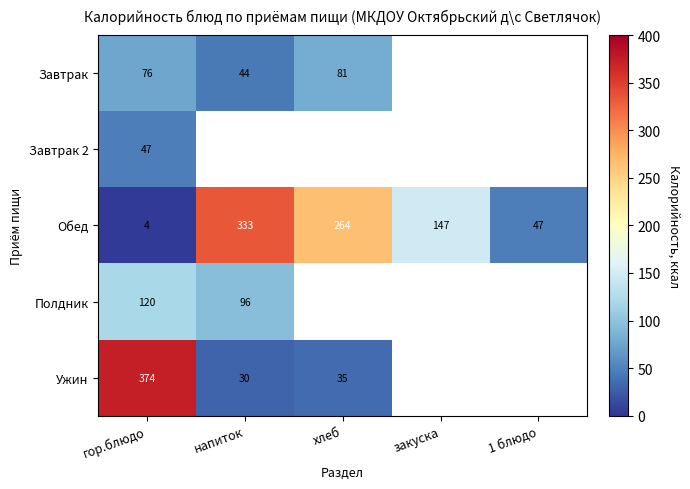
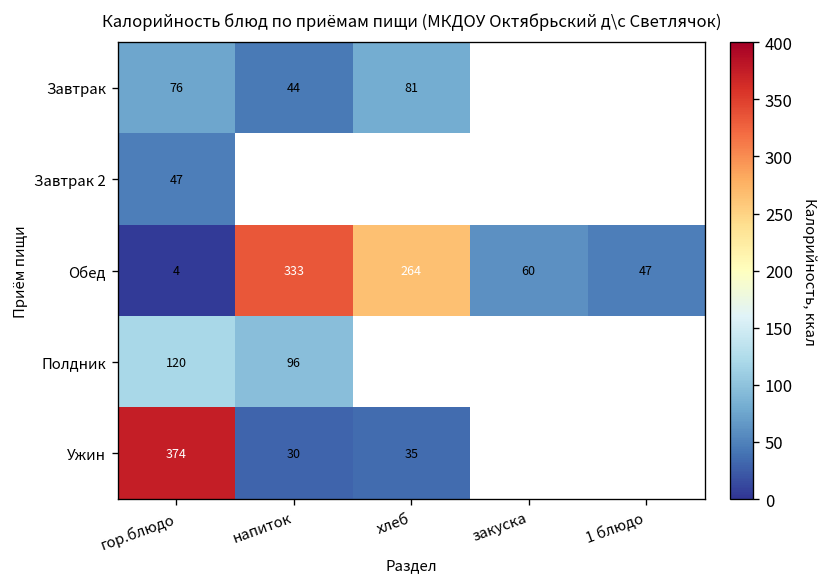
  {
    "Завтрак": {
      "гор.блюдо": 76,
      "напиток": 44,
      "хлеб": 81
    },
    "Завтрак 2": {
      "гор.блюдо": 47
    },
    "Обед": {
      "гор.блюдо": 4,
      "напиток": 333,
      "хлеб": 264,
-     "закуска": 147,
+     "закуска": 60,
      "1 блюдо": 47
    },
    "Полдник": {
      "гор.блюдо": 120,
      "напиток": 96
    },
    "Ужин": {
      "гор.блюдо": 374,
      "напиток": 30,
      "хлеб": 35
    }
  }
